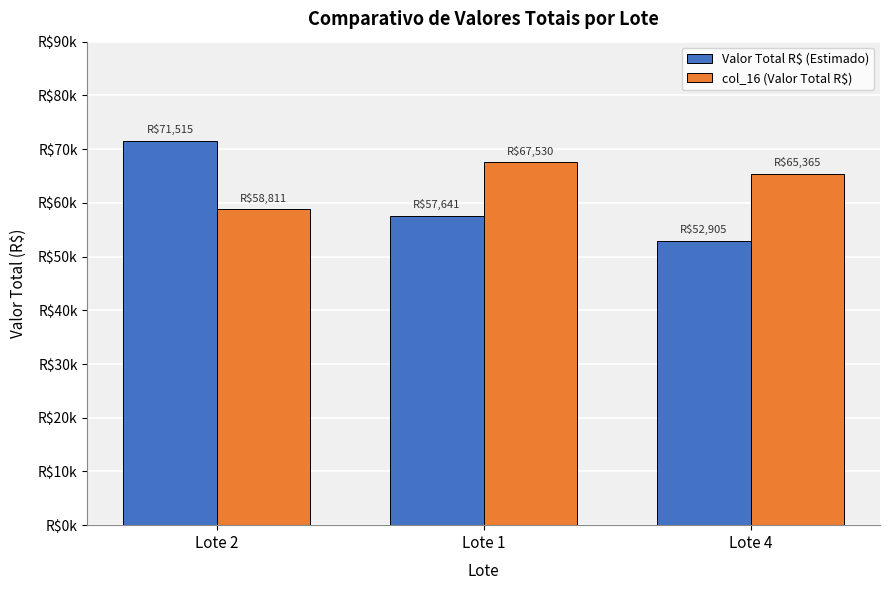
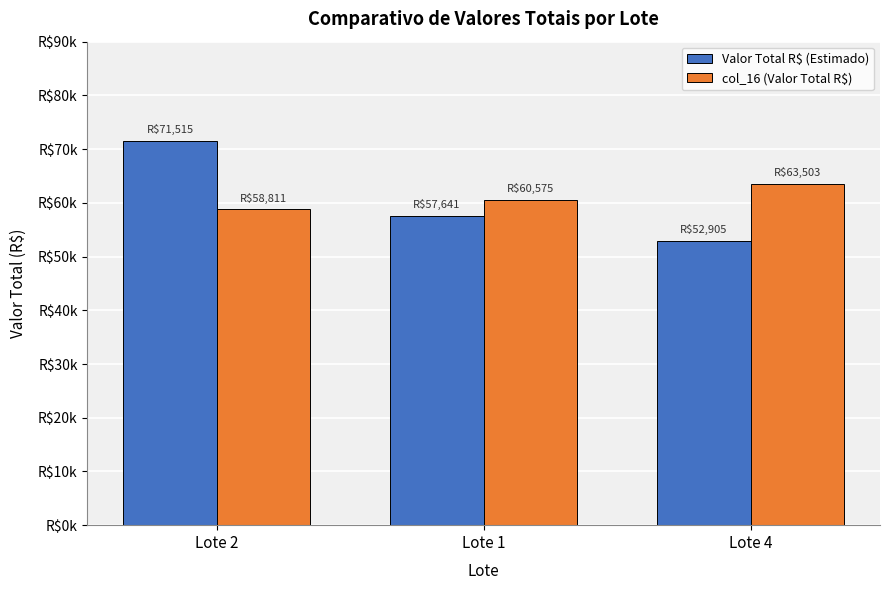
  {
    "Valor Total R$ (Estimado)": {
      "Lote 2": "$71,515",
      "Lote 1": "$57,641",
      "Lote 4": "$52,905"
    },
    "col_16 (Valor Total R$)": {
      "Lote 2": "$58,811",
-     "Lote 1": "$67,530",
-     "Lote 4": "$65,365"
+     "Lote 1": "$60,575",
+     "Lote 4": "$63,503"
    }
  }
